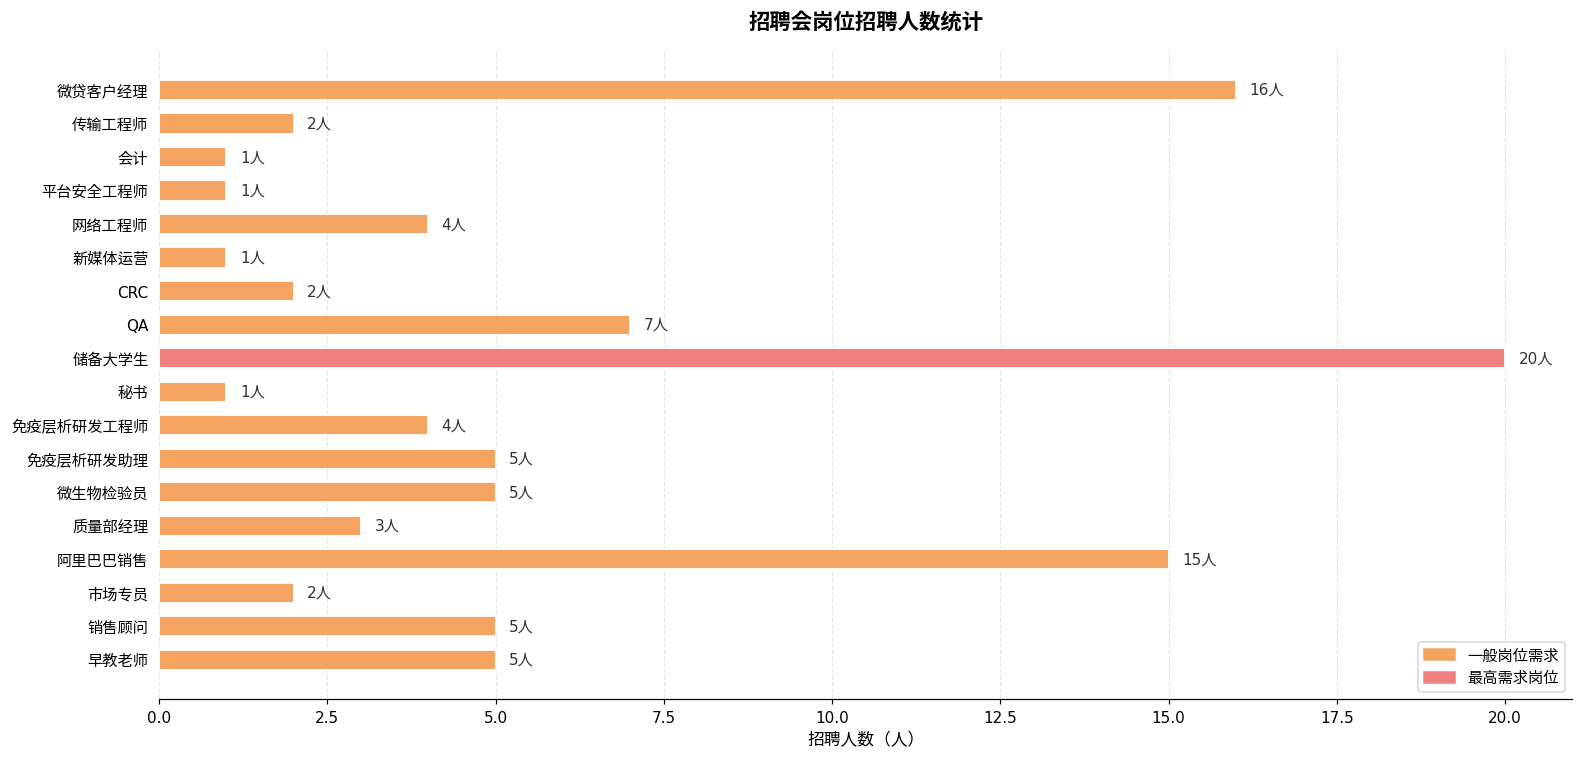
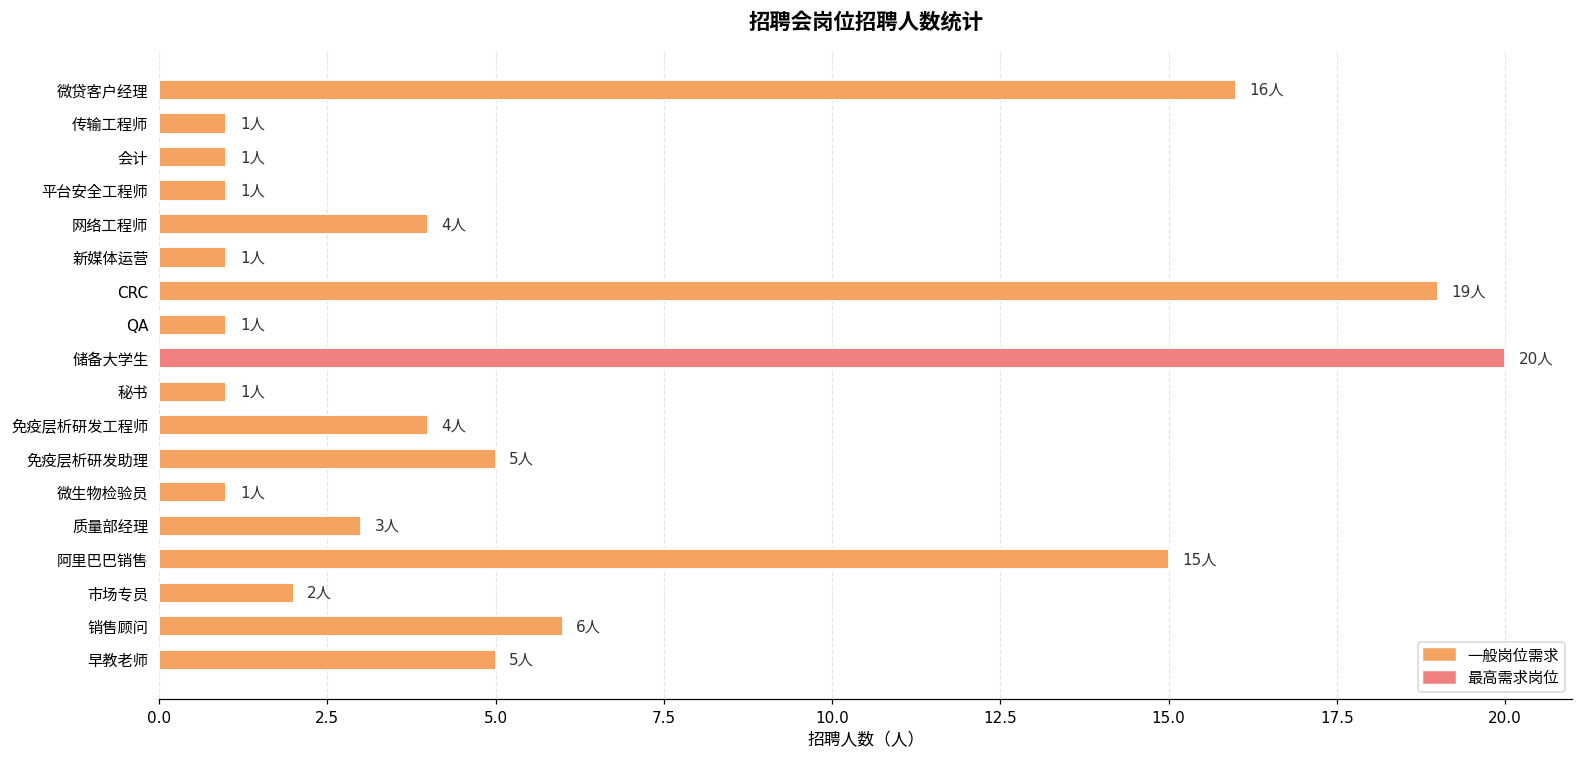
  {
    "微贷客户经理": "16人",
-   "传输工程师": "2人",
+   "传输工程师": "1人",
    "会计": "1人",
    "平台安全工程师": "1人",
    "网络工程师": "4人",
    "新媒体运营": "1人",
-   "CRC": "2人",
-   "QA": "7人",
+   "CRC": "19人",
+   "QA": "1人",
    "储备大学生": "20人",
    "秘书": "1人",
    "免疫层析研发工程师": "4人",
    "免疫层析研发助理": "5人",
-   "微生物检验员": "5人",
+   "微生物检验员": "1人",
    "质量部经理": "3人",
    "阿里巴巴销售": "15人",
    "市场专员": "2人",
-   "销售顾问": "5人",
+   "销售顾问": "6人",
    "早教老师": "5人"
  }
